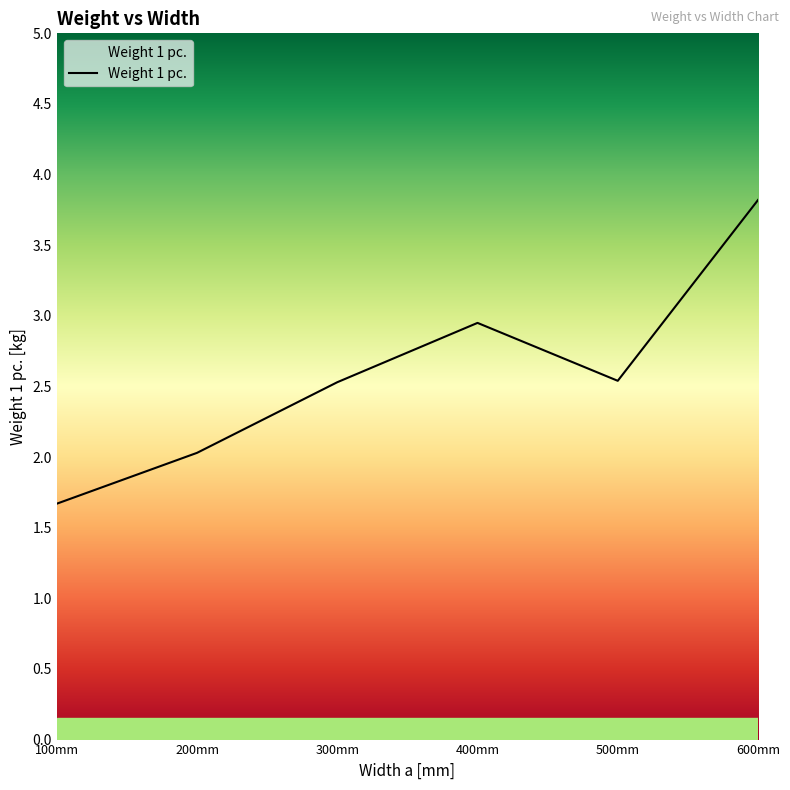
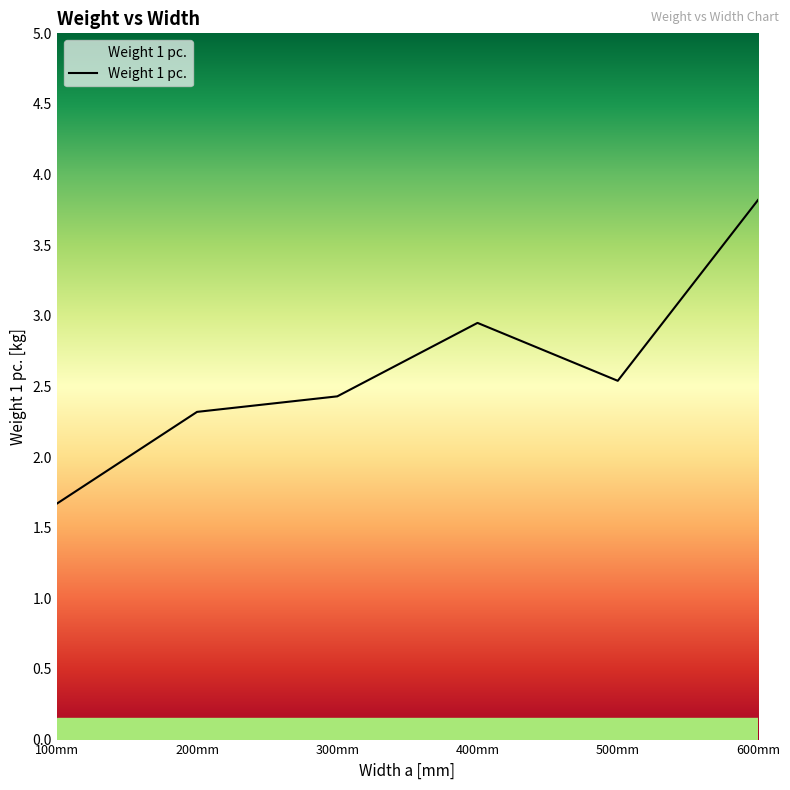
  {
    "100mm": 1.67,
-   "200mm": 2.03,
-   "300mm": 2.53,
+   "200mm": 2.32,
+   "300mm": 2.43,
    "400mm": 2.95,
    "500mm": 2.54,
    "600mm": 3.82
  }
